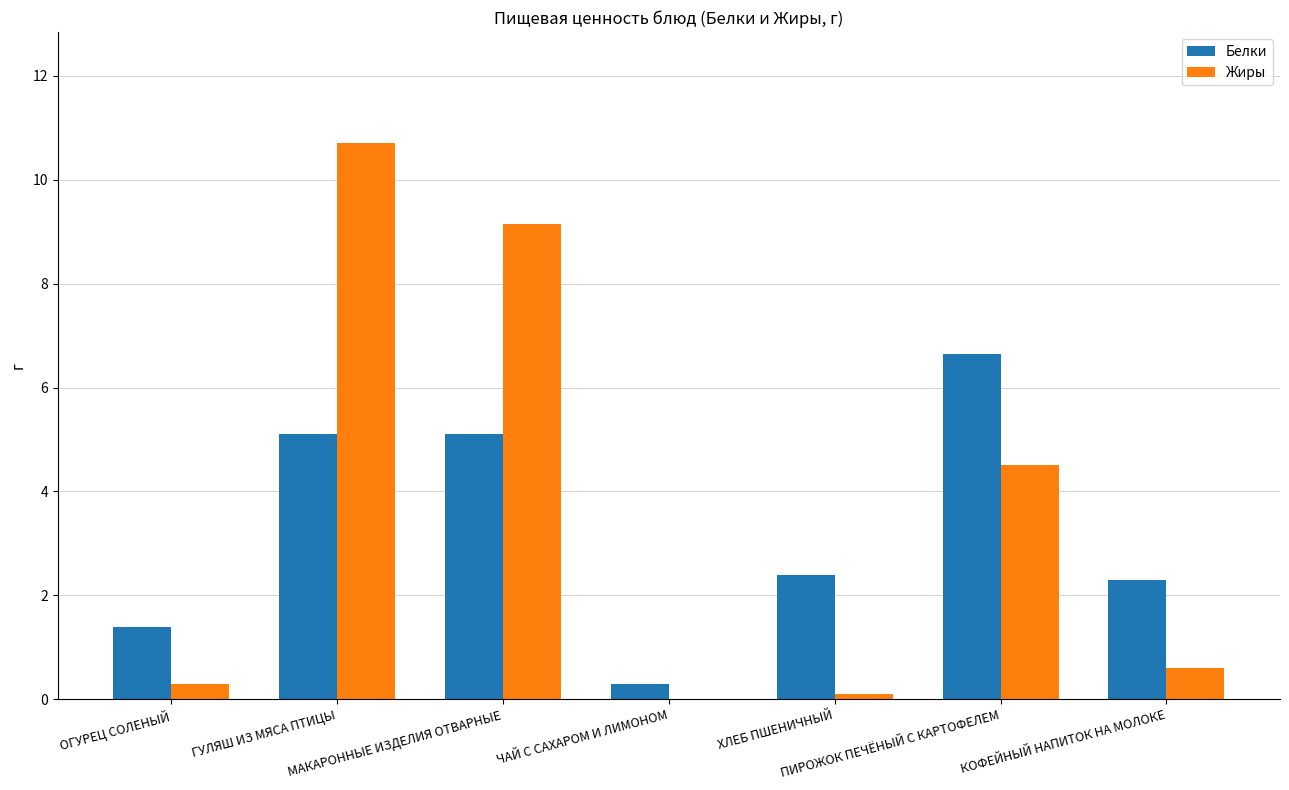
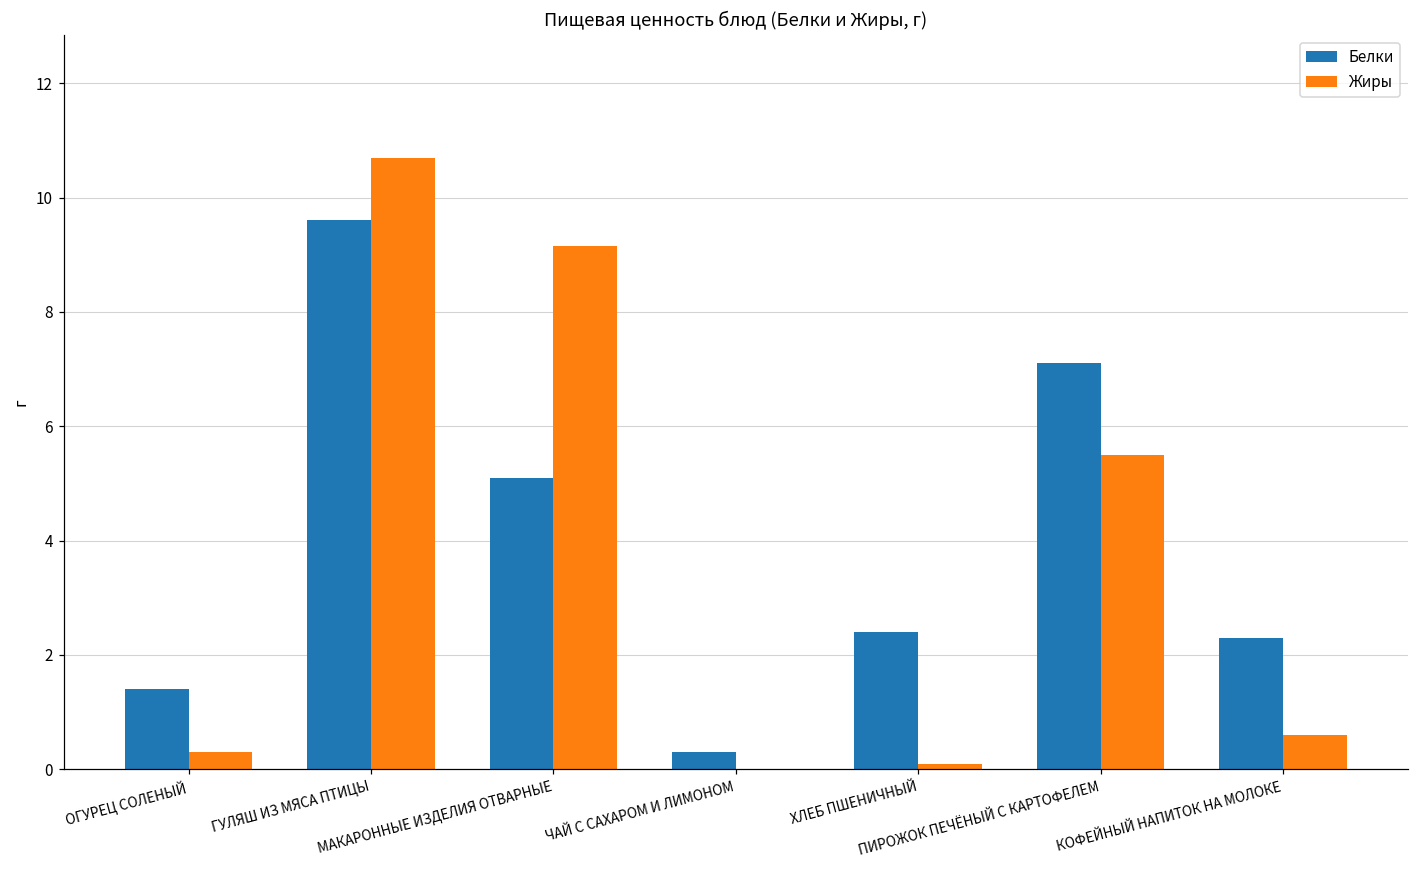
  {
    "Белки": {
      "ОГУРЕЦ СОЛЕНЫЙ": 1.4,
-     "ГУЛЯШ ИЗ МЯСА ПТИЦЫ": 5.1,
+     "ГУЛЯШ ИЗ МЯСА ПТИЦЫ": 9.6,
      "МАКАРОННЫЕ ИЗДЕЛИЯ ОТВАРНЫЕ": 5.1,
      "ЧАЙ С САХАРОМ И ЛИМОНОМ": 0.3,
      "ХЛЕБ ПШЕНИЧНЫЙ": 2.4,
-     "ПИРОЖОК ПЕЧЁНЫЙ С КАРТОФЕЛЕМ": 6.7,
+     "ПИРОЖОК ПЕЧЁНЫЙ С КАРТОФЕЛЕМ": 7.1,
      "КОФЕЙНЫЙ НАПИТОК НА МОЛОКЕ": 2.3
    },
    "Жиры": {
      "ОГУРЕЦ СОЛЕНЫЙ": 0.3,
      "ГУЛЯШ ИЗ МЯСА ПТИЦЫ": 10.7,
      "МАКАРОННЫЕ ИЗДЕЛИЯ ОТВАРНЫЕ": 9.2,
      "ЧАЙ С САХАРОМ И ЛИМОНОМ": 0.0,
      "ХЛЕБ ПШЕНИЧНЫЙ": 0.1,
-     "ПИРОЖОК ПЕЧЁНЫЙ С КАРТОФЕЛЕМ": 4.5,
+     "ПИРОЖОК ПЕЧЁНЫЙ С КАРТОФЕЛЕМ": 5.5,
      "КОФЕЙНЫЙ НАПИТОК НА МОЛОКЕ": 0.6
    }
  }
